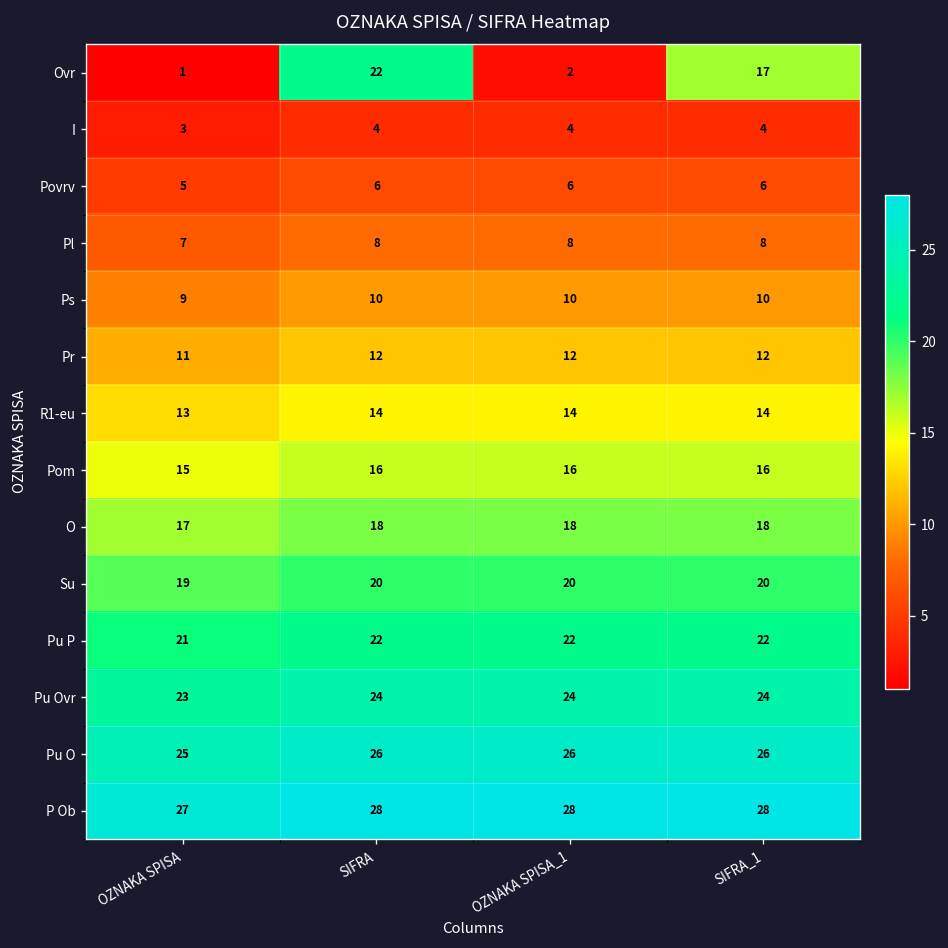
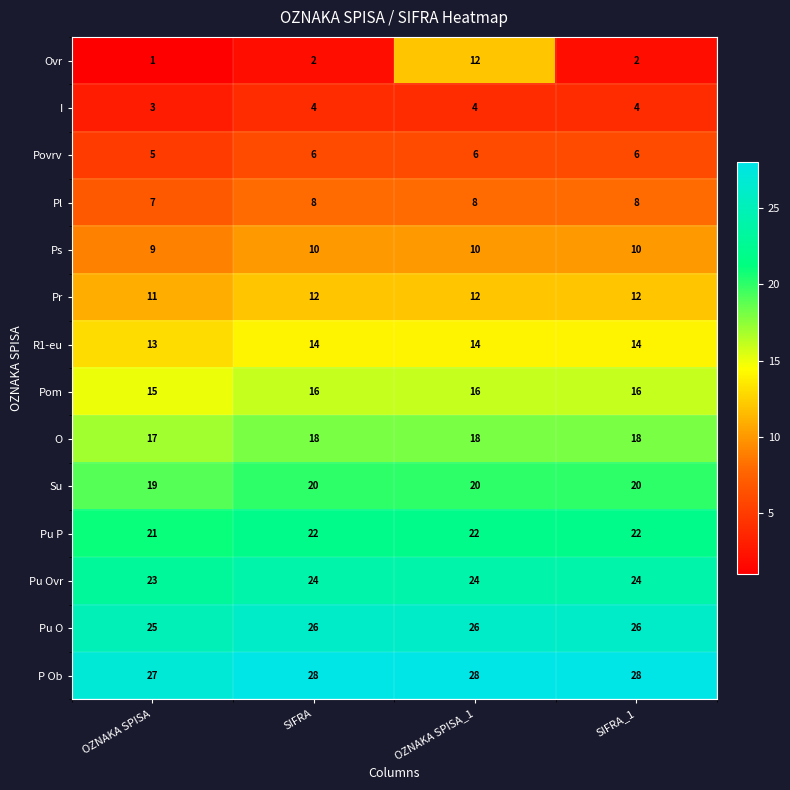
  {
    "Ovr": {
      "OZNAKA SPISA": 1,
-     "SIFRA": 22,
-     "OZNAKA SPISA_1": 2,
-     "SIFRA_1": 17
+     "SIFRA": 2,
+     "OZNAKA SPISA_1": 12,
+     "SIFRA_1": 2
    },
    "I": {
      "OZNAKA SPISA": 3,
      "SIFRA": 4,
      "OZNAKA SPISA_1": 4,
      "SIFRA_1": 4
    },
    "Povrv": {
      "OZNAKA SPISA": 5,
      "SIFRA": 6,
      "OZNAKA SPISA_1": 6,
      "SIFRA_1": 6
    },
    "Pl": {
      "OZNAKA SPISA": 7,
      "SIFRA": 8,
      "OZNAKA SPISA_1": 8,
      "SIFRA_1": 8
    },
    "Ps": {
      "OZNAKA SPISA": 9,
      "SIFRA": 10,
      "OZNAKA SPISA_1": 10,
      "SIFRA_1": 10
    },
    "Pr": {
      "OZNAKA SPISA": 11,
      "SIFRA": 12,
      "OZNAKA SPISA_1": 12,
      "SIFRA_1": 12
    },
    "R1-eu": {
      "OZNAKA SPISA": 13,
      "SIFRA": 14,
      "OZNAKA SPISA_1": 14,
      "SIFRA_1": 14
    },
    "Pom": {
      "OZNAKA SPISA": 15,
      "SIFRA": 16,
      "OZNAKA SPISA_1": 16,
      "SIFRA_1": 16
    },
    "O": {
      "OZNAKA SPISA": 17,
      "SIFRA": 18,
      "OZNAKA SPISA_1": 18,
      "SIFRA_1": 18
    },
    "Su": {
      "OZNAKA SPISA": 19,
      "SIFRA": 20,
      "OZNAKA SPISA_1": 20,
      "SIFRA_1": 20
    },
    "Pu P": {
      "OZNAKA SPISA": 21,
      "SIFRA": 22,
      "OZNAKA SPISA_1": 22,
      "SIFRA_1": 22
    },
    "Pu Ovr": {
      "OZNAKA SPISA": 23,
      "SIFRA": 24,
      "OZNAKA SPISA_1": 24,
      "SIFRA_1": 24
    },
    "Pu O": {
      "OZNAKA SPISA": 25,
      "SIFRA": 26,
      "OZNAKA SPISA_1": 26,
      "SIFRA_1": 26
    },
    "P Ob": {
      "OZNAKA SPISA": 27,
      "SIFRA": 28,
      "OZNAKA SPISA_1": 28,
      "SIFRA_1": 28
    }
  }
